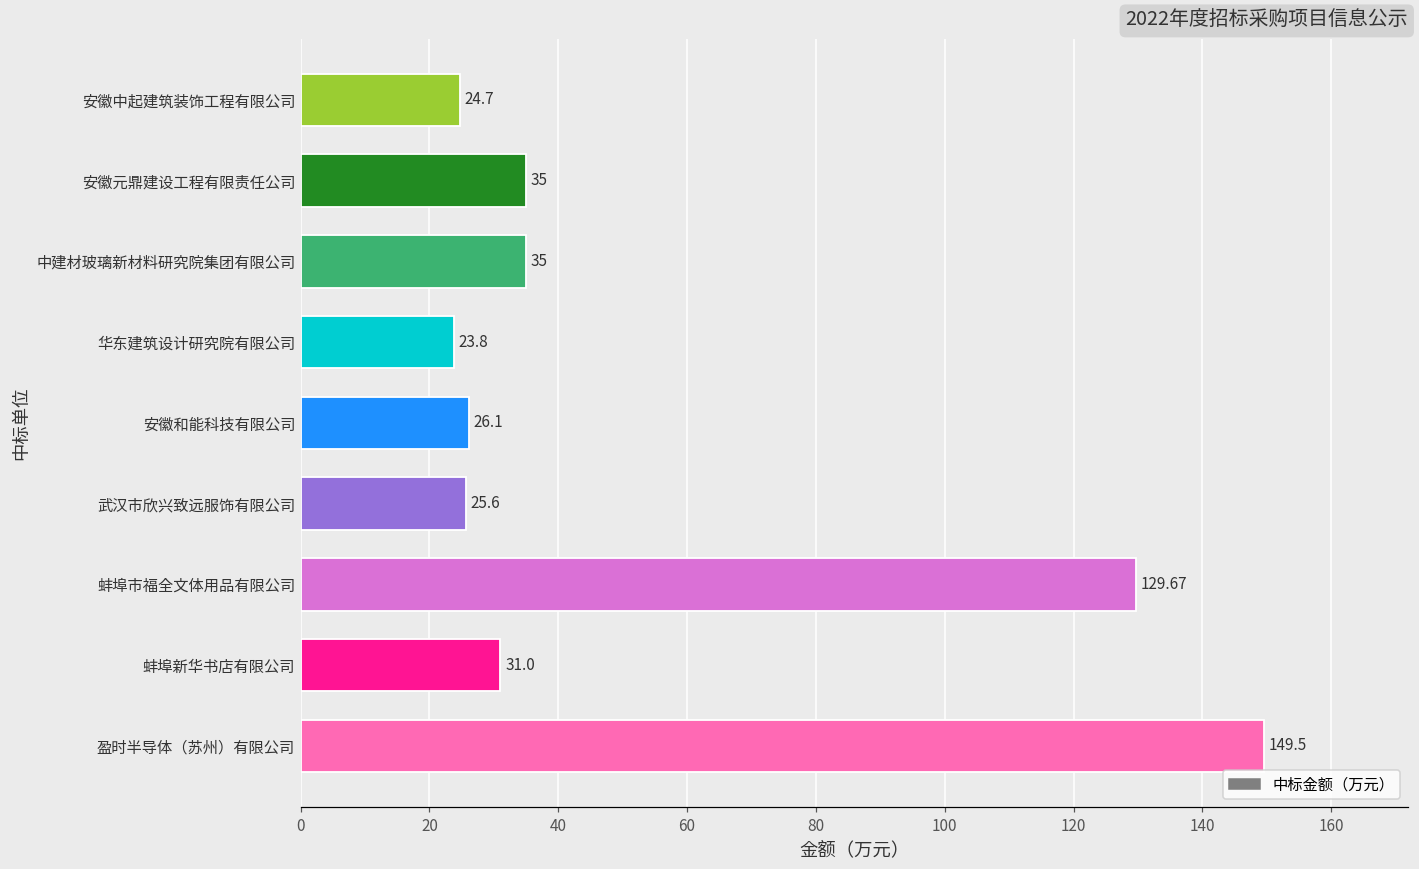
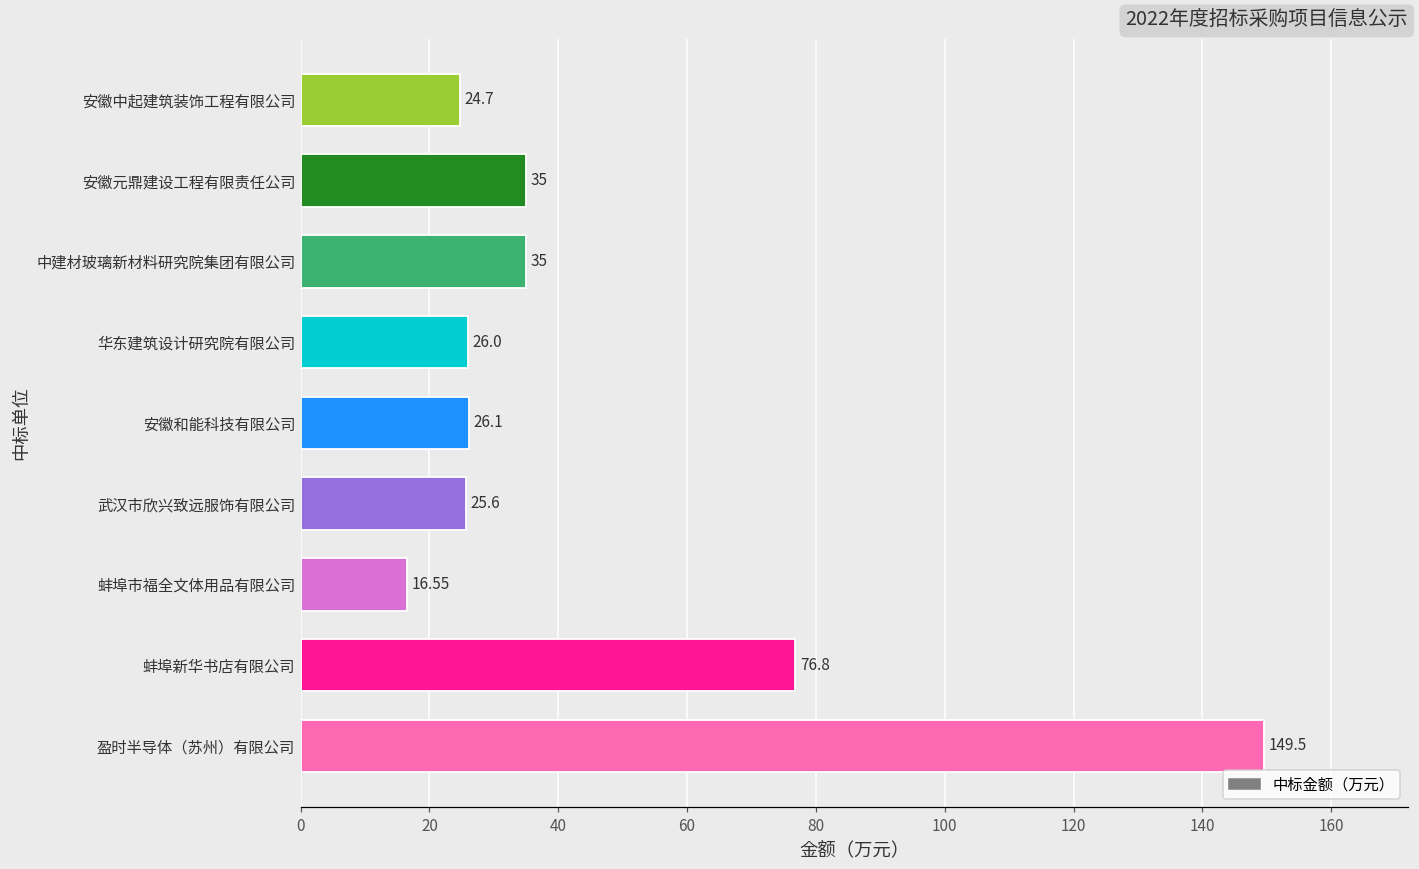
  {
    "安徽中起建筑装饰工程有限公司": 24.7,
    "安徽元鼎建设工程有限责任公司": 35,
    "中建材玻璃新材料研究院集团有限公司": 35,
-   "华东建筑设计研究院有限公司": 23.8,
+   "华东建筑设计研究院有限公司": 26.0,
    "安徽和能科技有限公司": 26.1,
    "武汉市欣兴致远服饰有限公司": 25.6,
-   "蚌埠市福全文体用品有限公司": 129.67,
-   "蚌埠新华书店有限公司": 31.0,
+   "蚌埠市福全文体用品有限公司": 16.55,
+   "蚌埠新华书店有限公司": 76.8,
    "盈时半导体（苏州）有限公司": 149.5
  }
